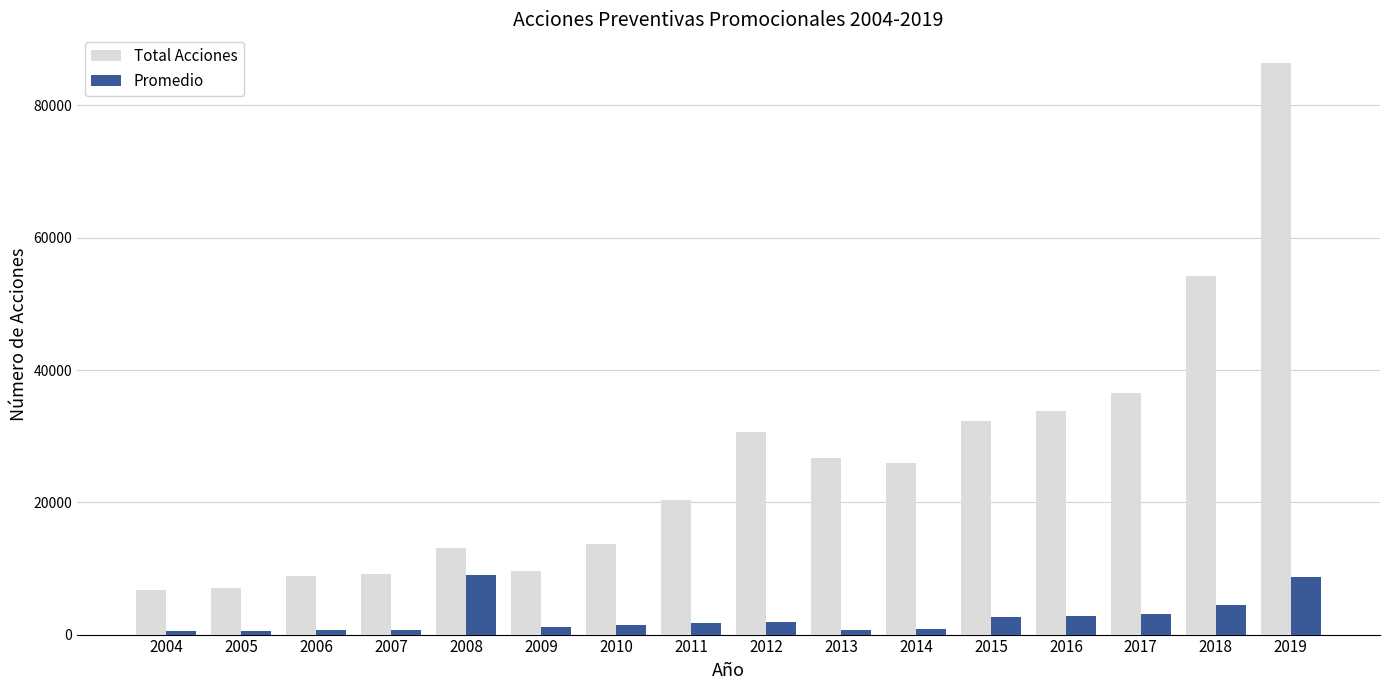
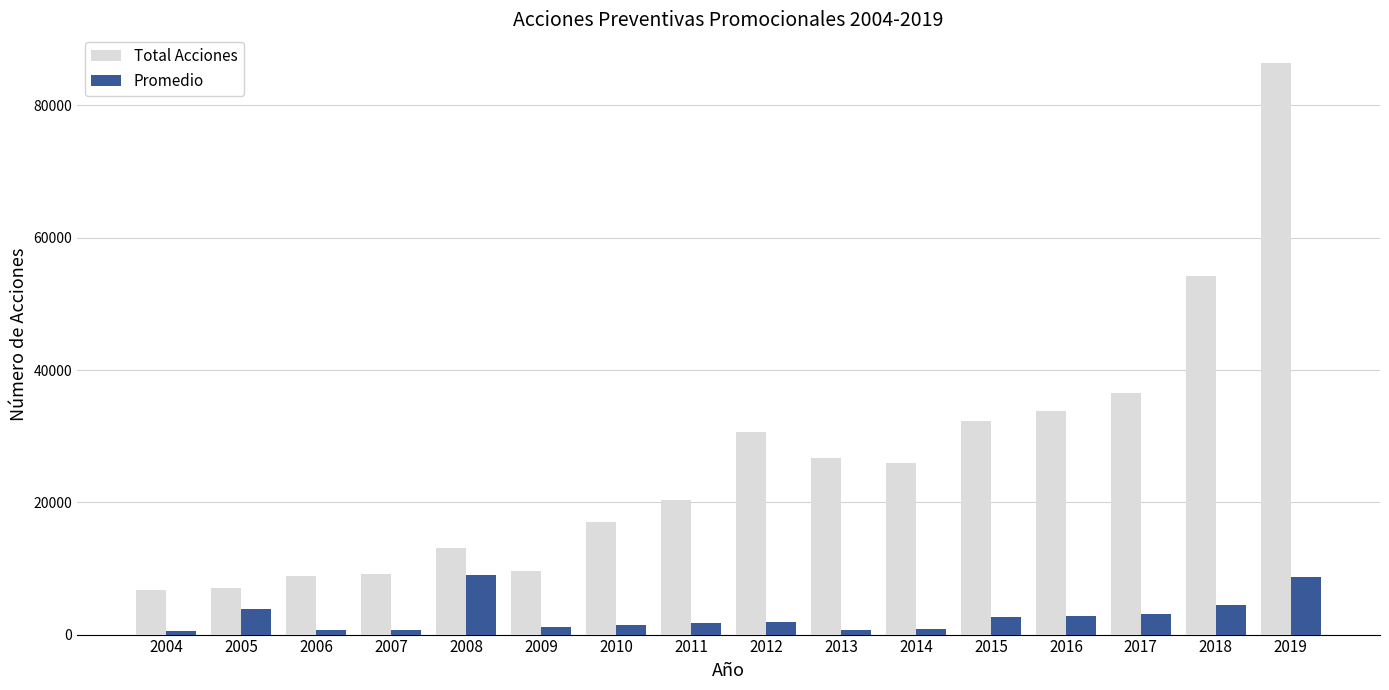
  {
    "Total Acciones": {
      "2004": 7000,
      "2005": 7000,
      "2006": 9000,
      "2007": 9000,
      "2008": 13000,
      "2009": 10000,
-     "2010": 14000,
+     "2010": 17000,
      "2011": 20000,
      "2012": 31000,
      "2013": 27000,
      "2014": 26000,
      "2015": 32000,
      "2016": 34000,
      "2017": 37000,
      "2018": 54000,
      "2019": 86000
    },
    "Promedio": {
      "2004": 1000,
-     "2005": 1000,
+     "2005": 4000,
      "2006": 1000,
      "2007": 1000,
      "2008": 9000,
      "2009": 1000,
      "2010": 1000,
      "2011": 2000,
      "2012": 2000,
      "2013": 1000,
      "2014": 1000,
      "2015": 3000,
      "2016": 3000,
      "2017": 3000,
      "2018": 5000,
      "2019": 9000
    }
  }
